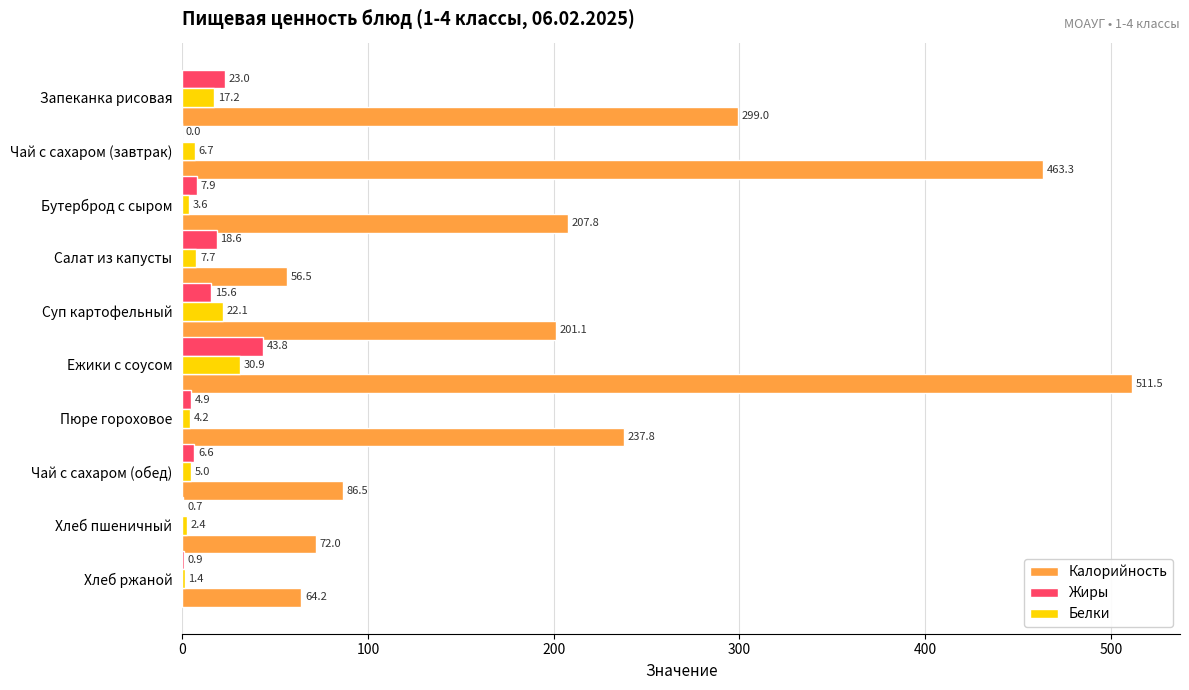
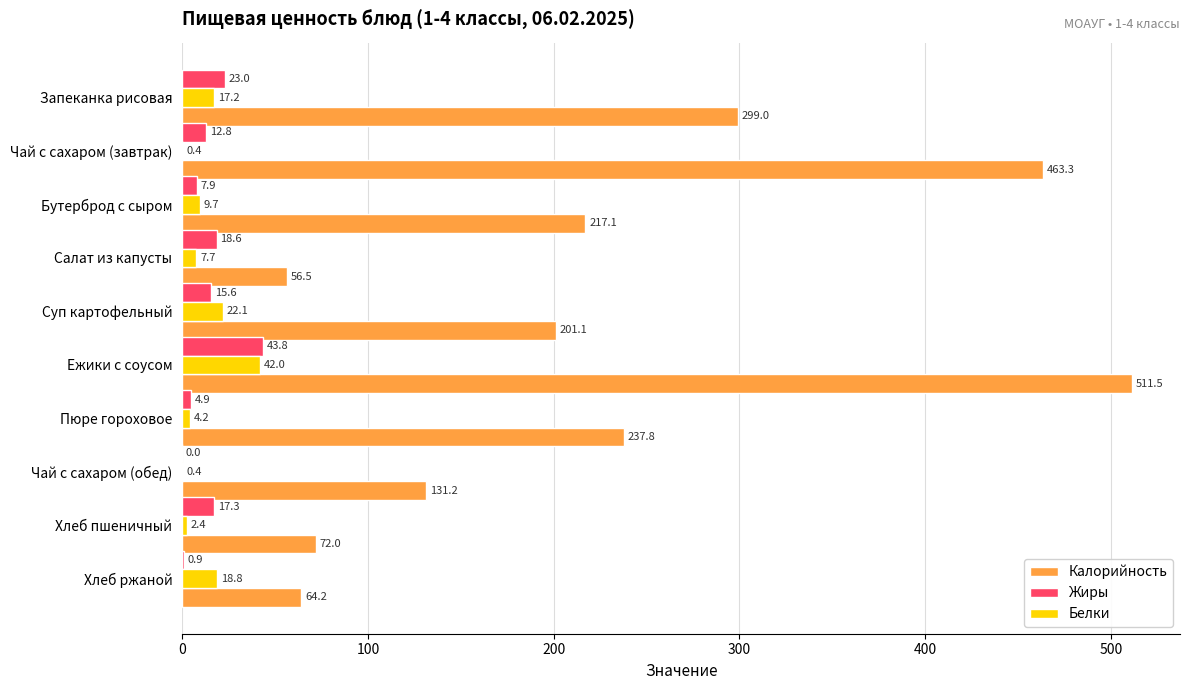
  {
    "Калорийность": {
      "Запеканка рисовая": 299.0,
      "Чай с сахаром (завтрак)": 463.3,
-     "Бутерброд с сыром": 207.8,
+     "Бутерброд с сыром": 217.1,
      "Салат из капусты": 56.5,
      "Суп картофельный": 201.1,
      "Ежики с соусом": 511.5,
      "Пюре гороховое": 237.8,
-     "Чай с сахаром (обед)": 86.5,
+     "Чай с сахаром (обед)": 131.2,
      "Хлеб пшеничный": 72.0,
      "Хлеб ржаной": 64.2
    },
    "Жиры": {
      "Запеканка рисовая": 23.0,
-     "Чай с сахаром (завтрак)": 0.0,
+     "Чай с сахаром (завтрак)": 12.8,
      "Бутерброд с сыром": 7.9,
      "Салат из капусты": 18.6,
      "Суп картофельный": 15.6,
      "Ежики с соусом": 43.8,
      "Пюре гороховое": 4.9,
-     "Чай с сахаром (обед)": 6.6,
-     "Хлеб пшеничный": 0.7,
+     "Чай с сахаром (обед)": 0.0,
+     "Хлеб пшеничный": 17.3,
      "Хлеб ржаной": 0.9
    },
    "Белки": {
      "Запеканка рисовая": 17.2,
-     "Чай с сахаром (завтрак)": 6.7,
-     "Бутерброд с сыром": 3.6,
+     "Чай с сахаром (завтрак)": 0.4,
+     "Бутерброд с сыром": 9.7,
      "Салат из капусты": 7.7,
      "Суп картофельный": 22.1,
-     "Ежики с соусом": 30.9,
+     "Ежики с соусом": 42.0,
      "Пюре гороховое": 4.2,
-     "Чай с сахаром (обед)": 5.0,
+     "Чай с сахаром (обед)": 0.4,
      "Хлеб пшеничный": 2.4,
-     "Хлеб ржаной": 1.4
+     "Хлеб ржаной": 18.8
    }
  }
